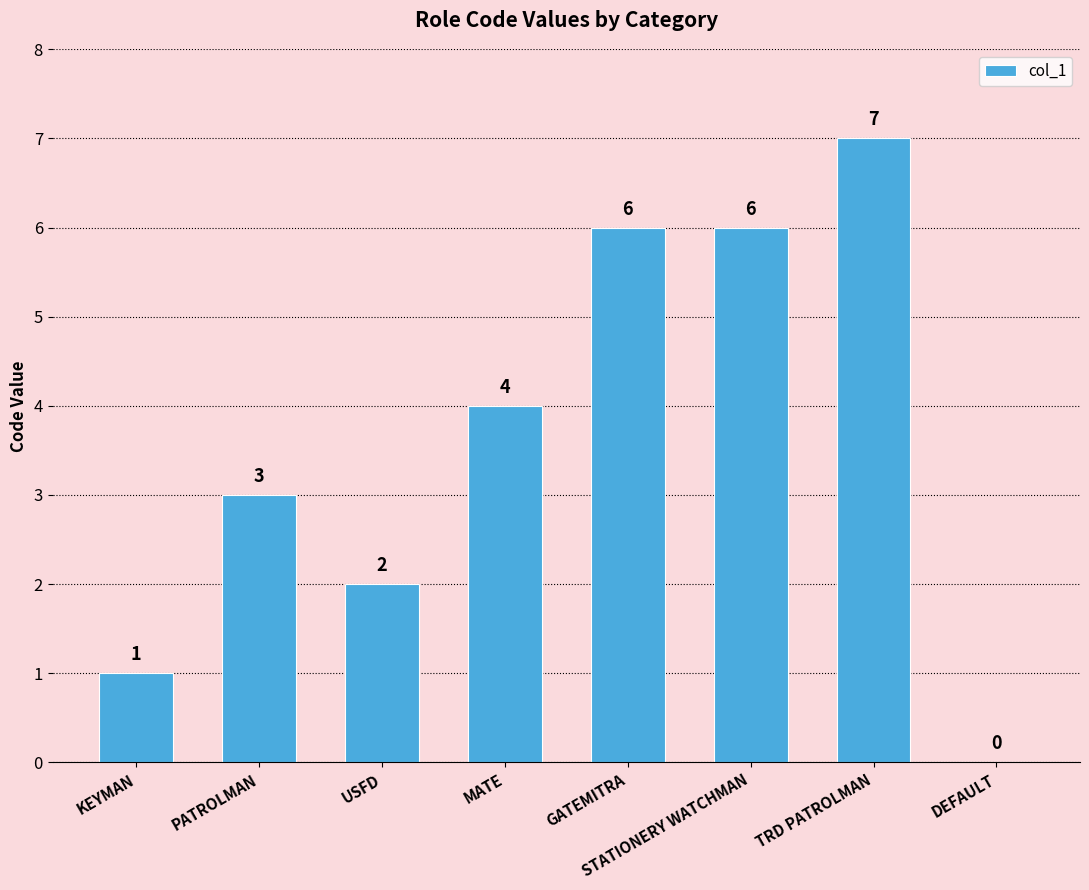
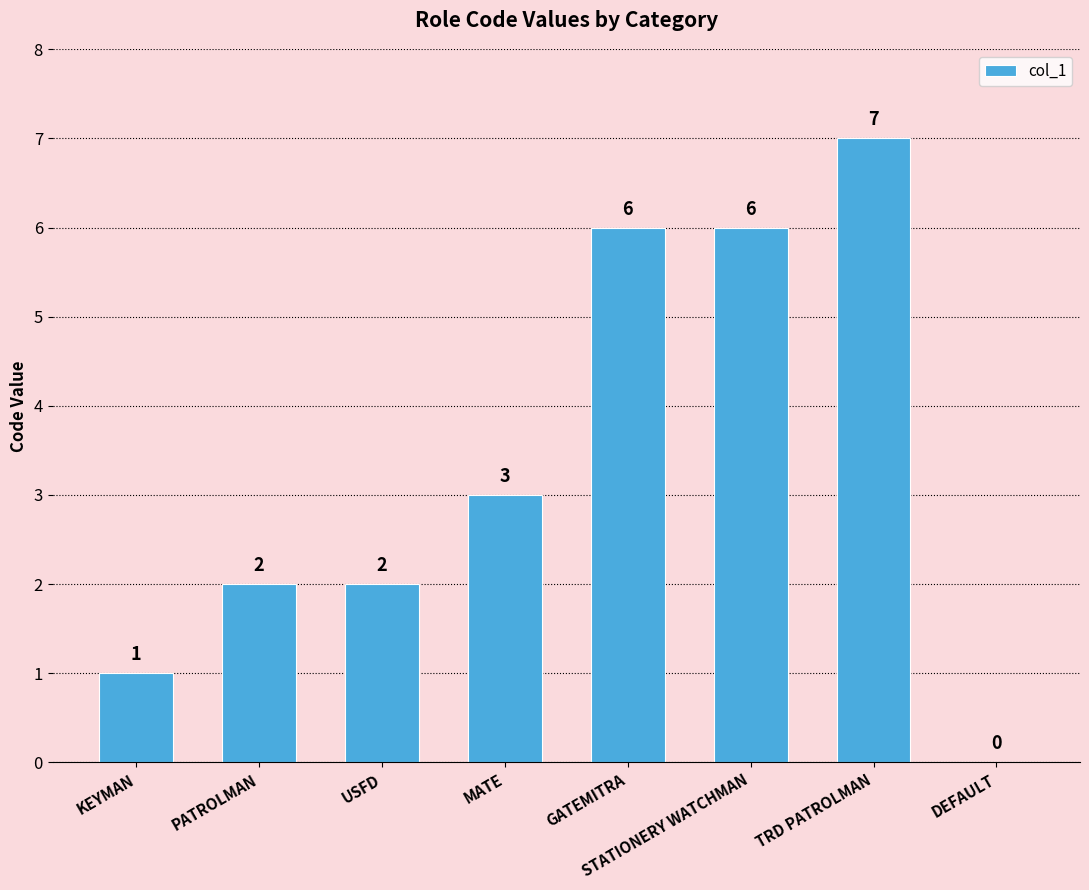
  {
    "KEYMAN": 1,
-   "PATROLMAN": 3,
+   "PATROLMAN": 2,
    "USFD": 2,
-   "MATE": 4,
+   "MATE": 3,
    "GATEMITRA": 6,
    "STATIONERY WATCHMAN": 6,
    "TRD PATROLMAN": 7,
    "DEFAULT": 0
  }
